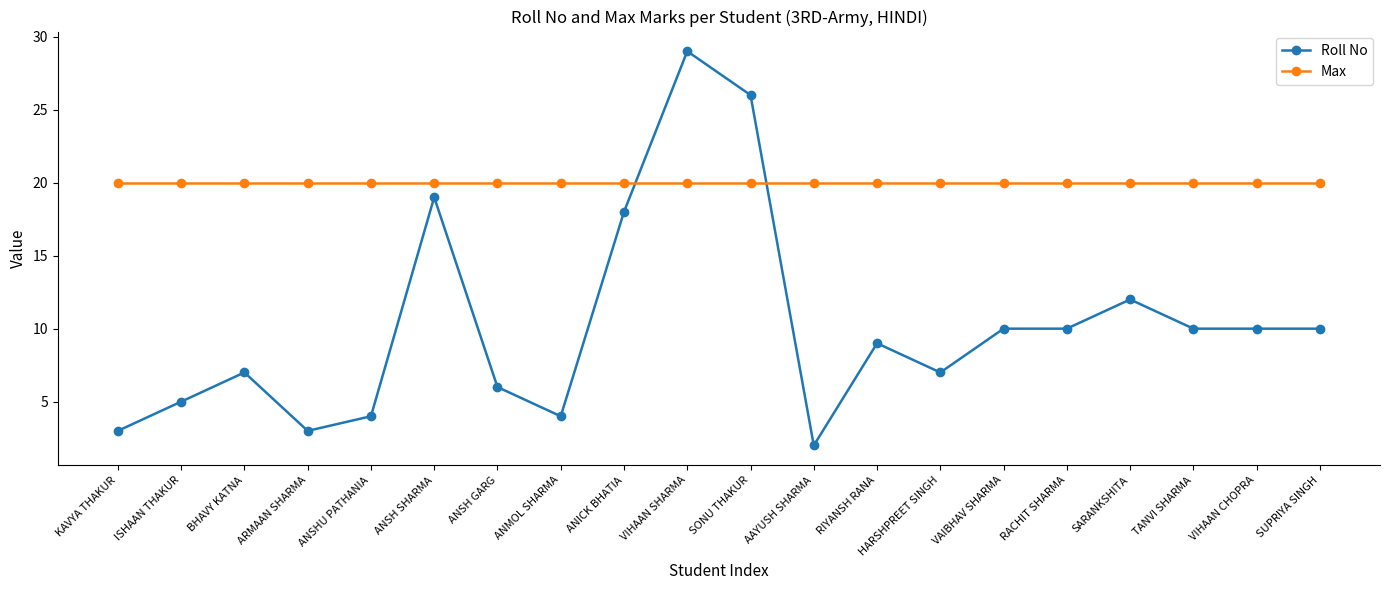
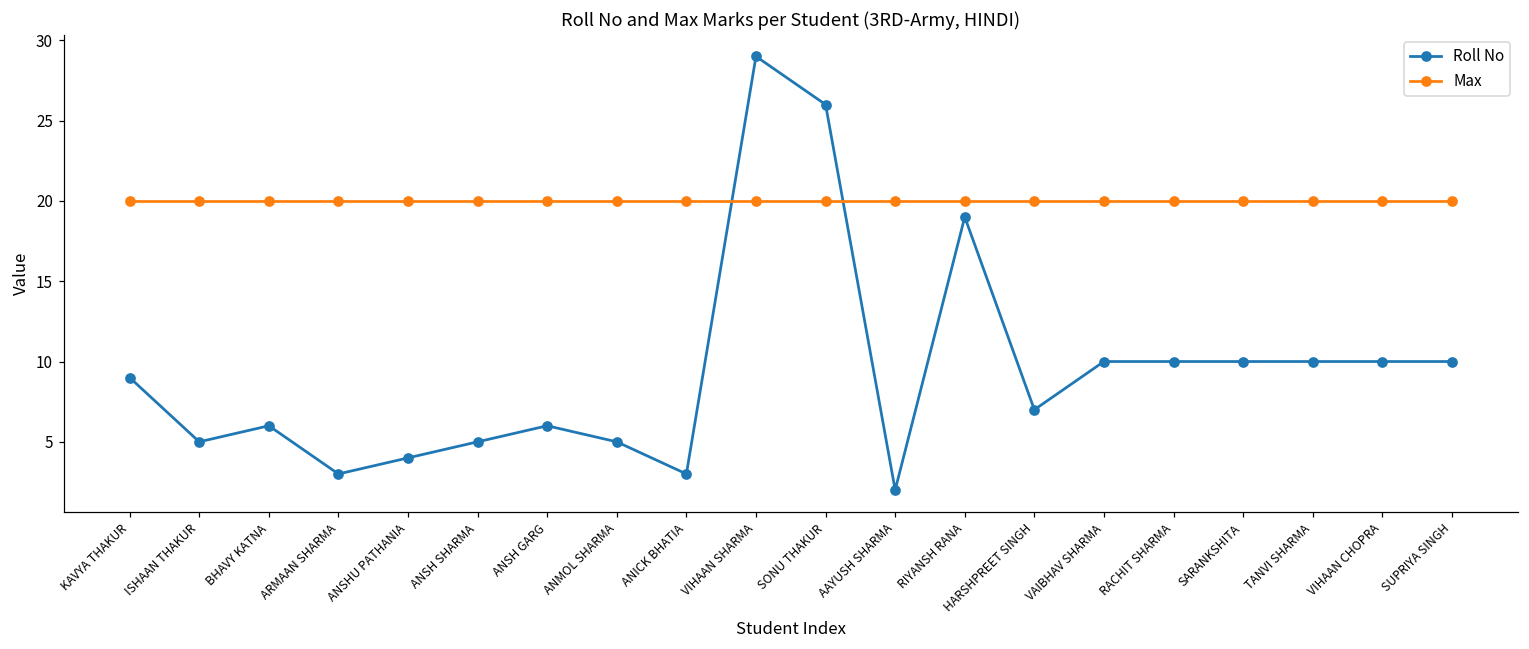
  {
    "Roll No": {
-     "KAVYA THAKUR": 3,
+     "KAVYA THAKUR": 9,
      "ISHAAN THAKUR": 5,
-     "BHAVY KATNA": 7,
+     "BHAVY KATNA": 6,
      "ARMAAN SHARMA": 3,
      "ANSHU PATHANIA": 4,
-     "ANSH SHARMA": 19,
+     "ANSH SHARMA": 5,
      "ANSH GARG": 6,
-     "ANMOL SHARMA": 4,
-     "ANICK BHATIA": 18,
+     "ANMOL SHARMA": 5,
+     "ANICK BHATIA": 3,
      "VIHAAN SHARMA": 29,
      "SONU THAKUR": 26,
      "AAYUSH SHARMA": 2,
-     "RIYANSH RANA": 9,
+     "RIYANSH RANA": 19,
      "HARSHPREET SINGH": 7,
      "VAIBHAV SHARMA": 10,
      "RACHIT SHARMA": 10,
-     "SARANKSHITA": 12,
+     "SARANKSHITA": 10,
      "TANVI SHARMA": 10,
      "VIHAAN CHOPRA": 10,
      "SUPRIYA SINGH": 10
    },
    "Max": {
      "KAVYA THAKUR": 20,
      "ISHAAN THAKUR": 20,
      "BHAVY KATNA": 20,
      "ARMAAN SHARMA": 20,
      "ANSHU PATHANIA": 20,
      "ANSH SHARMA": 20,
      "ANSH GARG": 20,
      "ANMOL SHARMA": 20,
      "ANICK BHATIA": 20,
      "VIHAAN SHARMA": 20,
      "SONU THAKUR": 20,
      "AAYUSH SHARMA": 20,
      "RIYANSH RANA": 20,
      "HARSHPREET SINGH": 20,
      "VAIBHAV SHARMA": 20,
      "RACHIT SHARMA": 20,
      "SARANKSHITA": 20,
      "TANVI SHARMA": 20,
      "VIHAAN CHOPRA": 20,
      "SUPRIYA SINGH": 20
    }
  }
